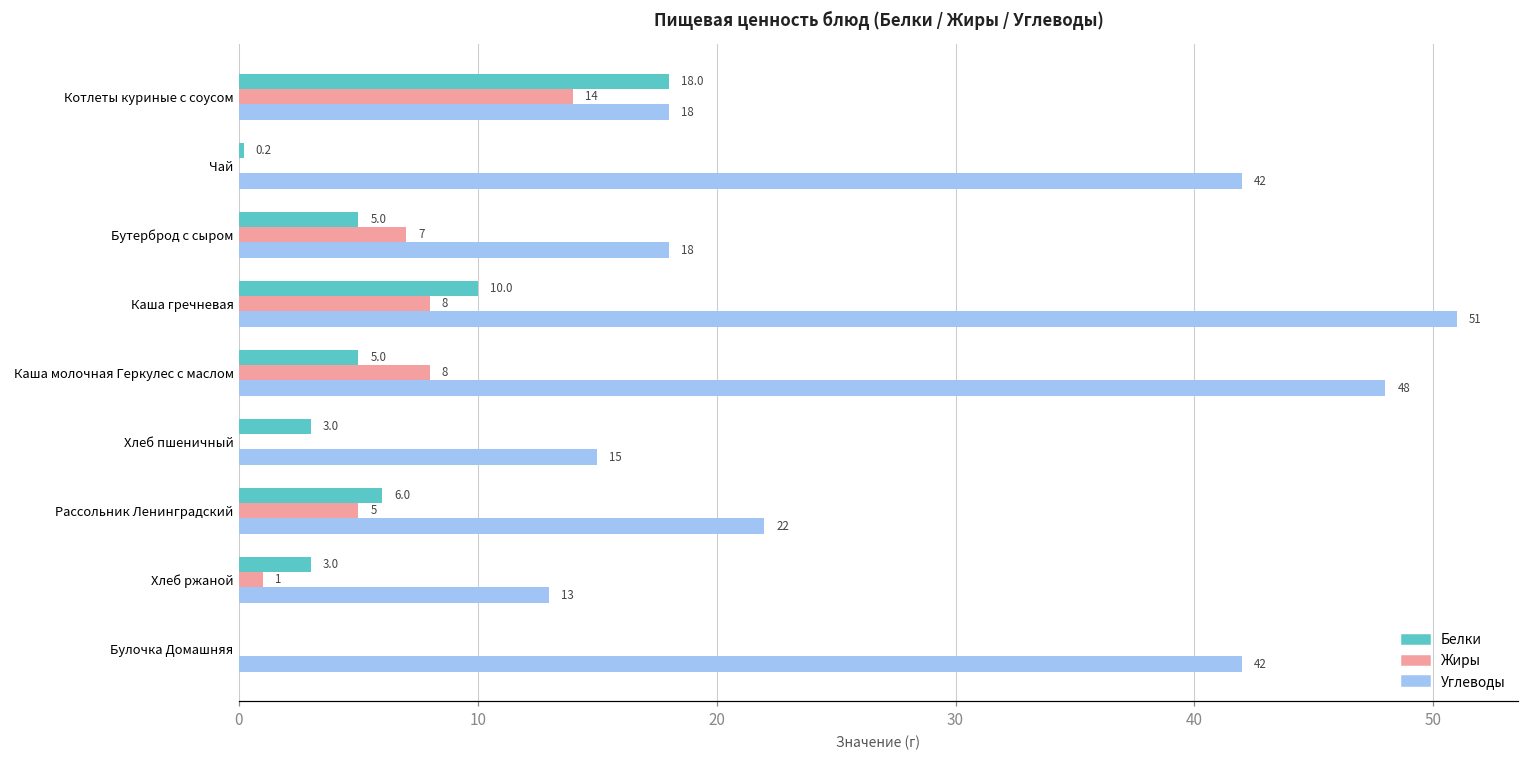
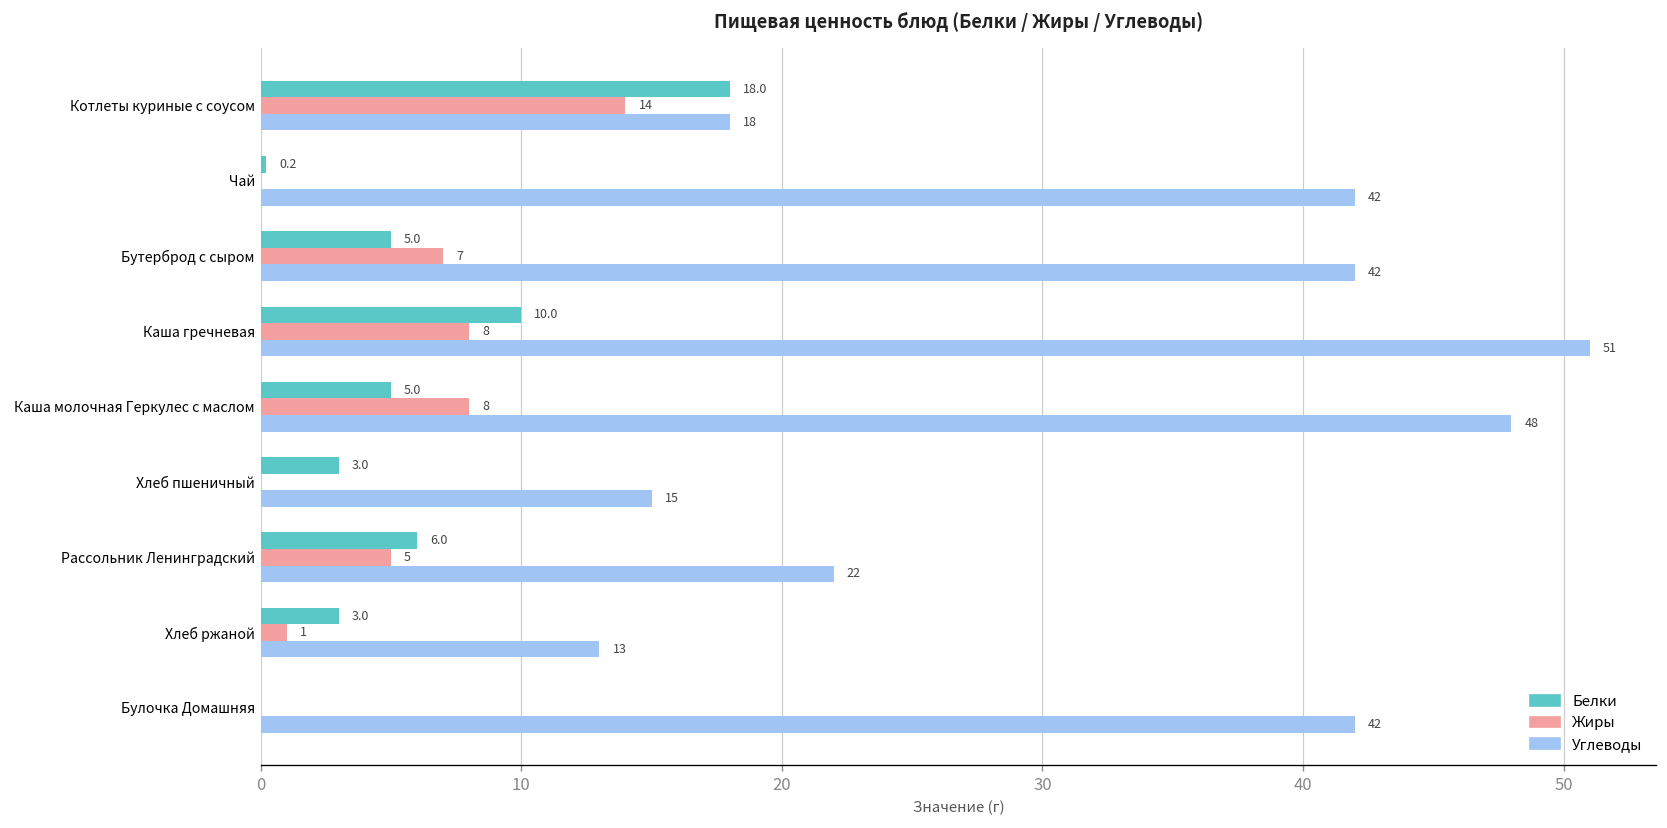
  {
    "Белки": {
      "Котлеты куриные с соусом": 18.0,
      "Чай": 0.2,
      "Бутерброд с сыром": 5.0,
      "Каша гречневая": 10.0,
      "Каша молочная Геркулес с маслом": 5.0,
      "Хлеб пшеничный": 3.0,
      "Рассольник Ленинградский": 6.0,
      "Хлеб ржаной": 3.0
    },
    "Жиры": {
      "Котлеты куриные с соусом": 14,
      "Бутерброд с сыром": 7,
      "Каша гречневая": 8,
      "Каша молочная Геркулес с маслом": 8,
      "Рассольник Ленинградский": 5,
      "Хлеб ржаной": 1
    },
    "Углеводы": {
      "Котлеты куриные с соусом": 18,
      "Чай": 42,
-     "Бутерброд с сыром": 18,
+     "Бутерброд с сыром": 42,
      "Каша гречневая": 51,
      "Каша молочная Геркулес с маслом": 48,
      "Хлеб пшеничный": 15,
      "Рассольник Ленинградский": 22,
      "Хлеб ржаной": 13,
      "Булочка Домашняя": 42
    }
  }
